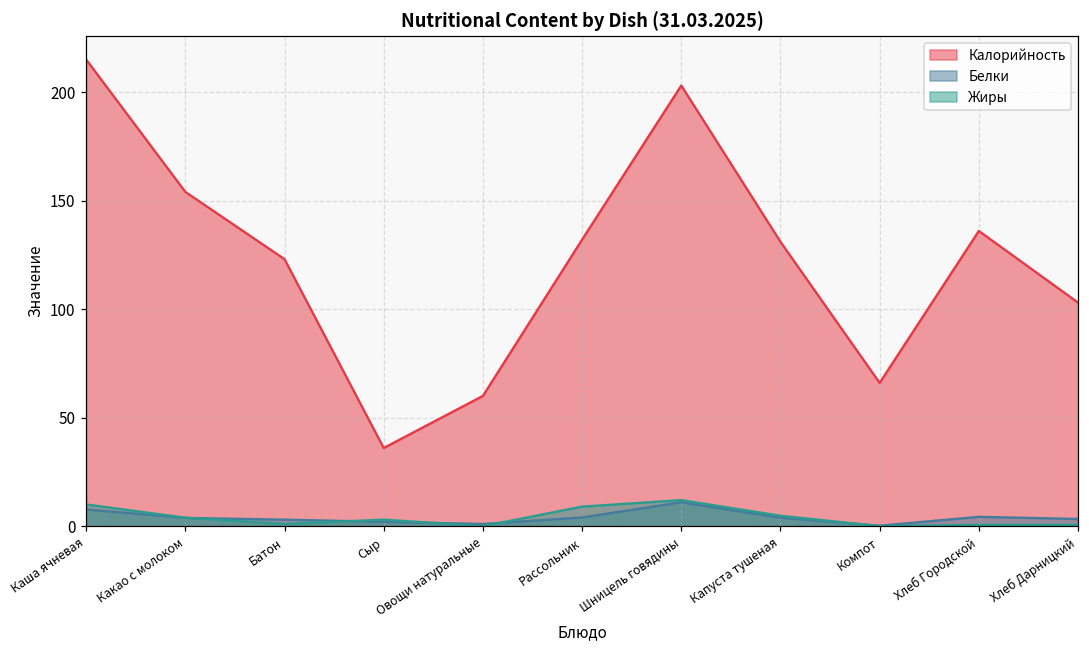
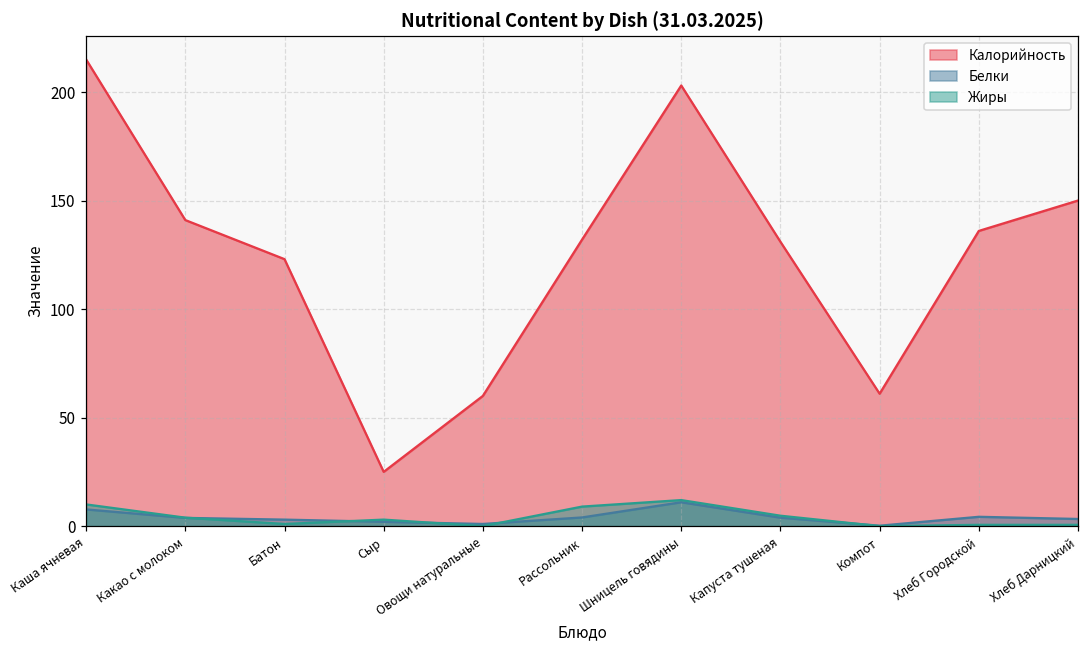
  {
    "Калорийность": {
      "Каша ячневая": 215,
-     "Какао с молоком": 154,
+     "Какао с молоком": 141,
      "Батон": 123,
-     "Сыр": 36,
+     "Сыр": 25,
      "Овощи натуральные": 60,
      "Рассольник": 132,
      "Шницель говядины": 203,
      "Капуста тушеная": 131,
-     "Компот": 66,
+     "Компот": 61,
      "Хлеб Городской": 136,
-     "Хлеб Дарницкий": 103
+     "Хлеб Дарницкий": 150
    }
  }
